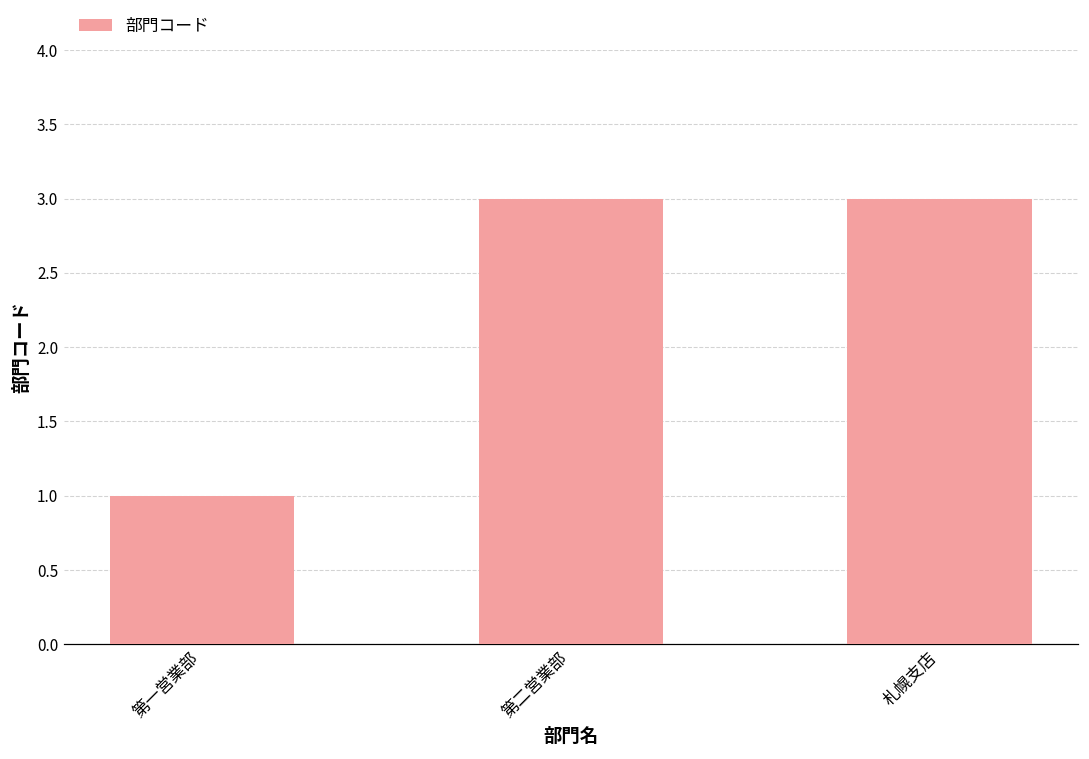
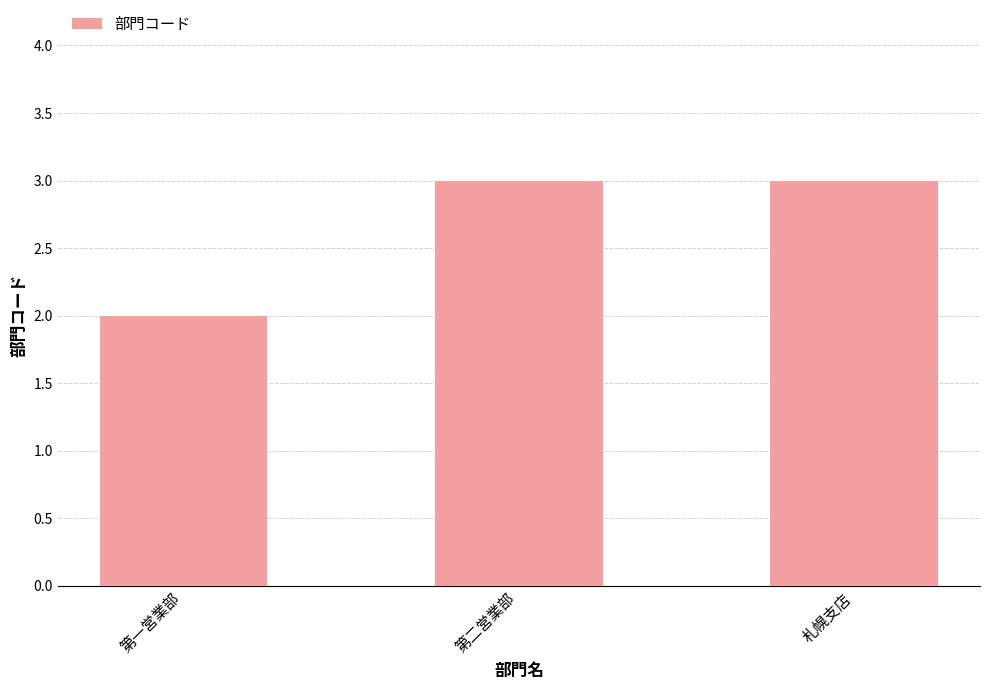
  {
-   "第一営業部": 1,
+   "第一営業部": 2,
    "第二営業部": 3,
    "札幌支店": 3
  }
